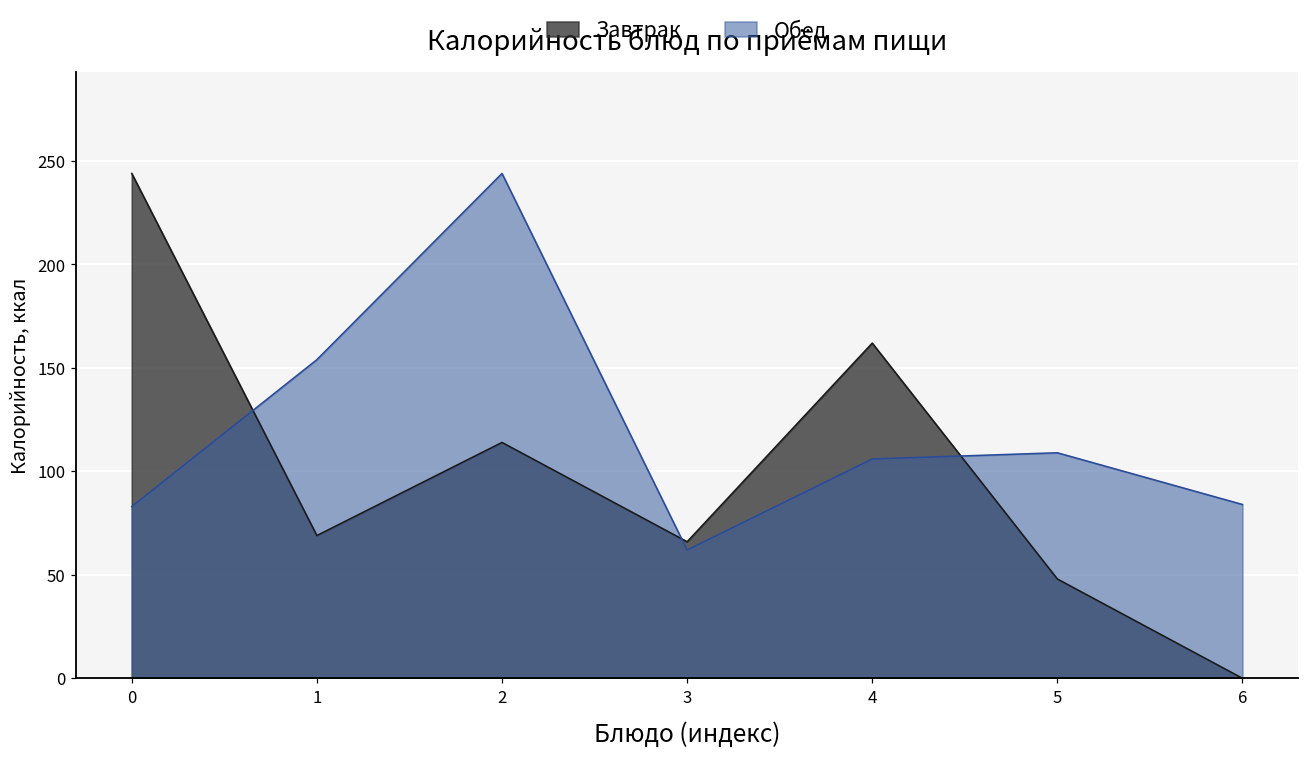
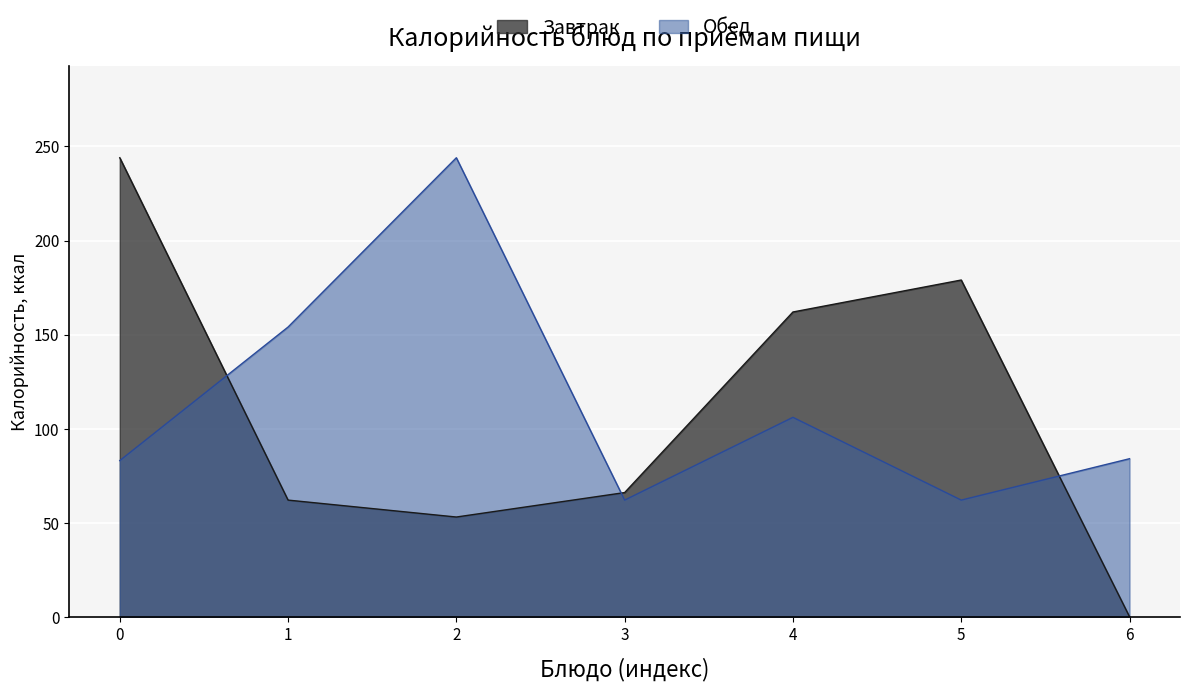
  {
    "Завтрак": {
      "0": 244,
-     "1": 69,
-     "2": 114,
+     "1": 62,
+     "2": 53,
      "3": 66,
      "4": 162,
-     "5": 48,
+     "5": 179,
      "6": 0
    },
    "Обед": {
      "0": 83,
      "1": 154,
      "2": 244,
      "3": 62,
      "4": 106,
-     "5": 109,
+     "5": 62,
      "6": 84
    }
  }
